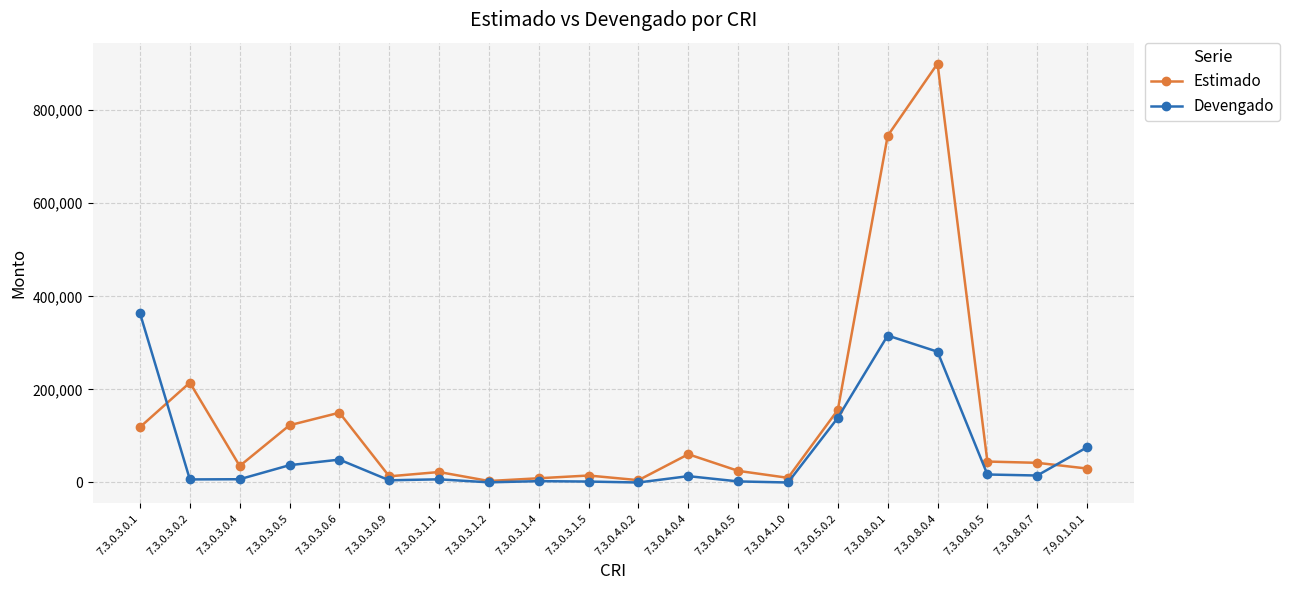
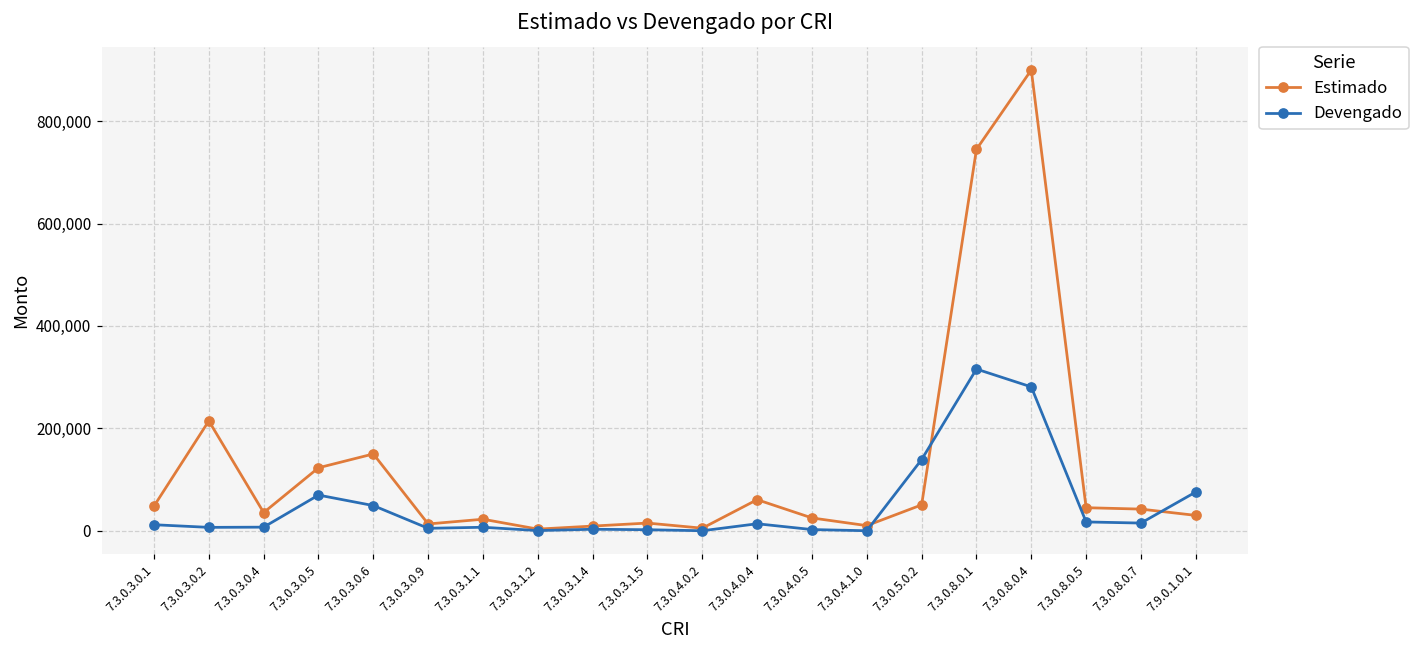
  {
    "Estimado": {
-     "7.3.0.3.0.1": "120,000",
+     "7.3.0.3.0.1": "50,000",
      "7.3.0.3.0.2": "210,000",
      "7.3.0.3.0.4": "40,000",
      "7.3.0.3.0.5": "120,000",
      "7.3.0.3.0.6": "150,000",
      "7.3.0.3.0.9": "10,000",
      "7.3.0.3.1.1": "20,000",
      "7.3.0.3.1.4": "10,000",
      "7.3.0.3.1.5": "20,000",
      "7.3.0.4.0.4": "60,000",
      "7.3.0.4.0.5": "30,000",
      "7.3.0.4.1.0": "10,000",
-     "7.3.0.5.0.2": "160,000",
+     "7.3.0.5.0.2": "50,000",
      "7.3.0.8.0.1": "750,000",
      "7.3.0.8.0.4": "900,000",
      "7.3.0.8.0.5": "50,000",
      "7.3.0.8.0.7": "40,000",
      "7.9.0.1.0.1": "30,000"
    },
    "Devengado": {
-     "7.3.0.3.0.1": "360,000",
+     "7.3.0.3.0.1": "10,000",
      "7.3.0.3.0.2": "10,000",
      "7.3.0.3.0.4": "10,000",
-     "7.3.0.3.0.5": "40,000",
+     "7.3.0.3.0.5": "70,000",
      "7.3.0.3.0.6": "50,000",
      "7.3.0.3.0.9": "0",
      "7.3.0.3.1.1": "10,000",
      "7.3.0.3.1.4": "0",
      "7.3.0.3.1.5": "0",
      "7.3.0.4.0.4": "10,000",
      "7.3.0.4.0.5": "0",
      "7.3.0.4.1.0": "0",
      "7.3.0.5.0.2": "140,000",
      "7.3.0.8.0.1": "320,000",
      "7.3.0.8.0.4": "280,000",
      "7.3.0.8.0.5": "20,000",
      "7.3.0.8.0.7": "20,000",
      "7.9.0.1.0.1": "80,000"
    }
  }
